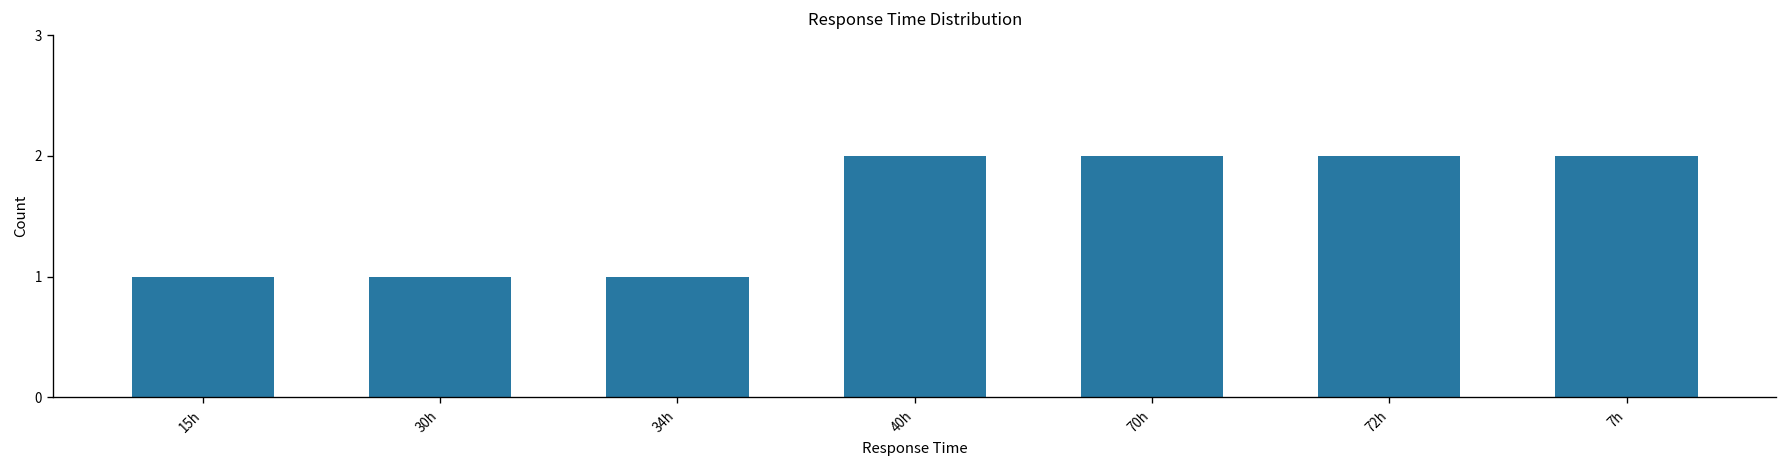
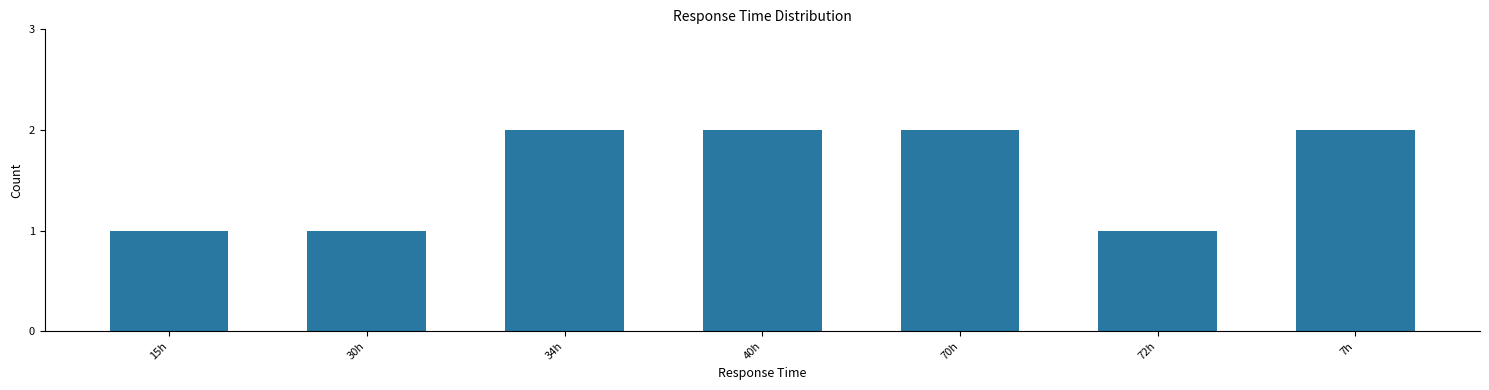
  {
    "15h": 1,
    "30h": 1,
-   "34h": 1,
+   "34h": 2,
    "40h": 2,
    "70h": 2,
-   "72h": 2,
+   "72h": 1,
    "7h": 2
  }
